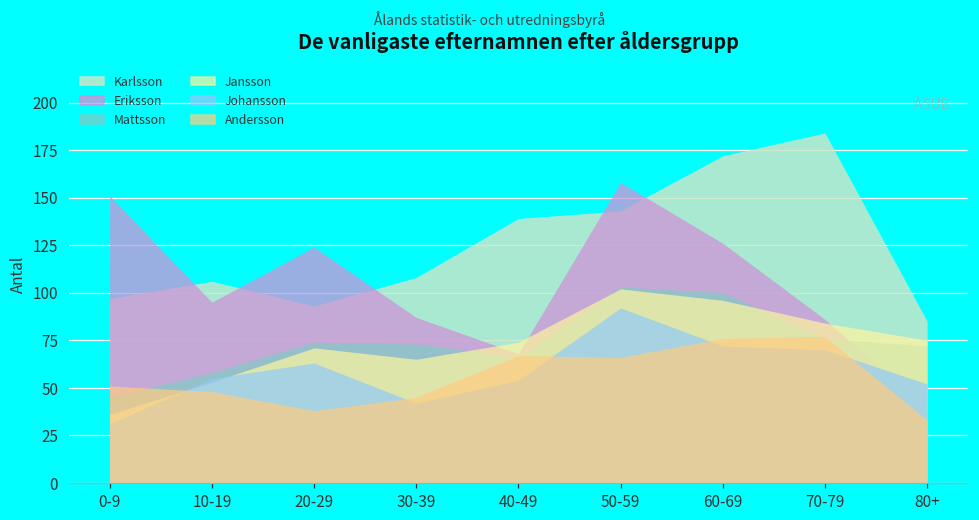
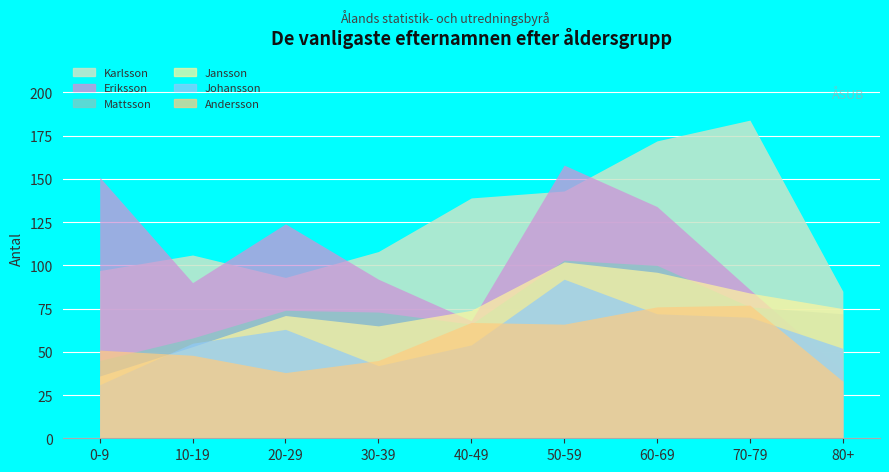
  {
    "Eriksson": {
      "0-9": 151,
-     "10-19": 95,
+     "10-19": 90,
      "20-29": 124,
-     "30-39": 87,
+     "30-39": 92,
      "50-59": 158,
-     "60-69": 126,
+     "60-69": 134,
      "70-79": 86,
      "80+": 39
    }
  }
